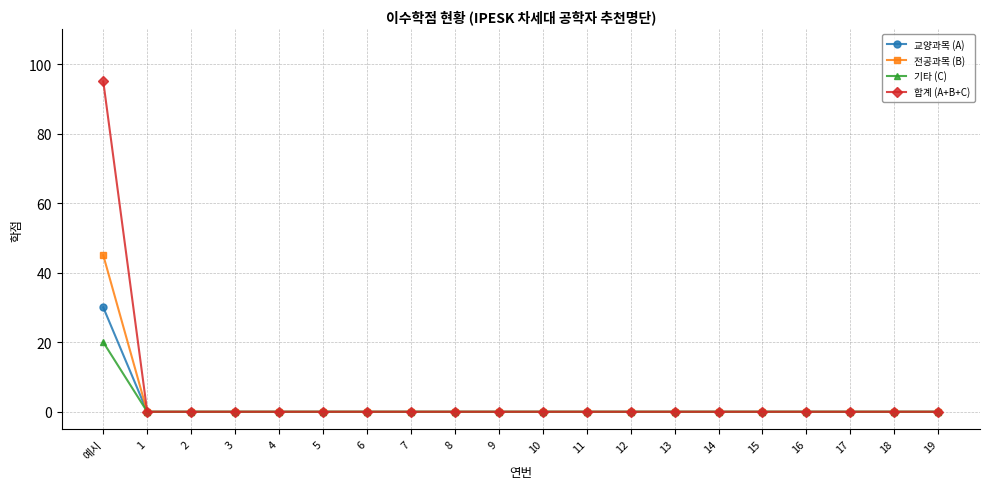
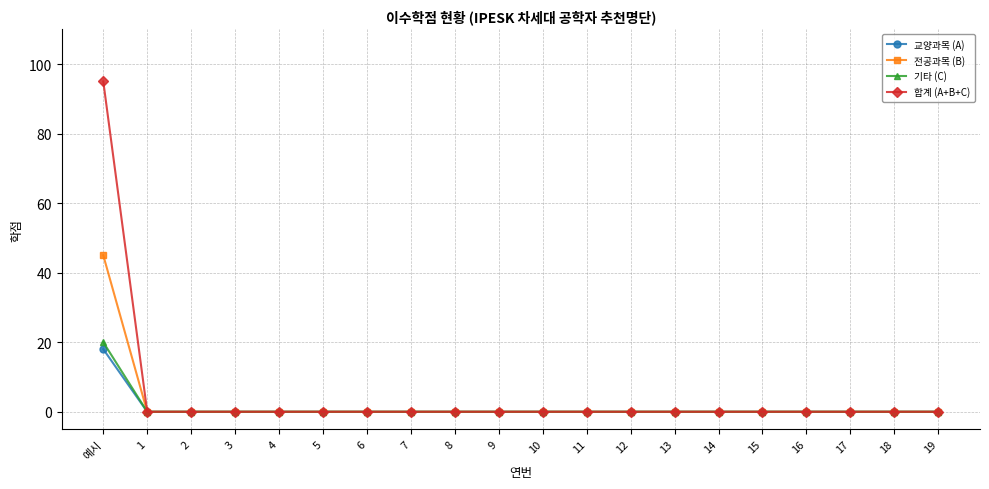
  {
    "교양과목 (A)": {
-     "예시": 30
+     "예시": 18
    },
    "전공과목 (B)": {
      "예시": 45
    },
    "기타 (C)": {
      "예시": 20
    },
    "합계 (A+B+C)": {
      "예시": 95
    }
  }
